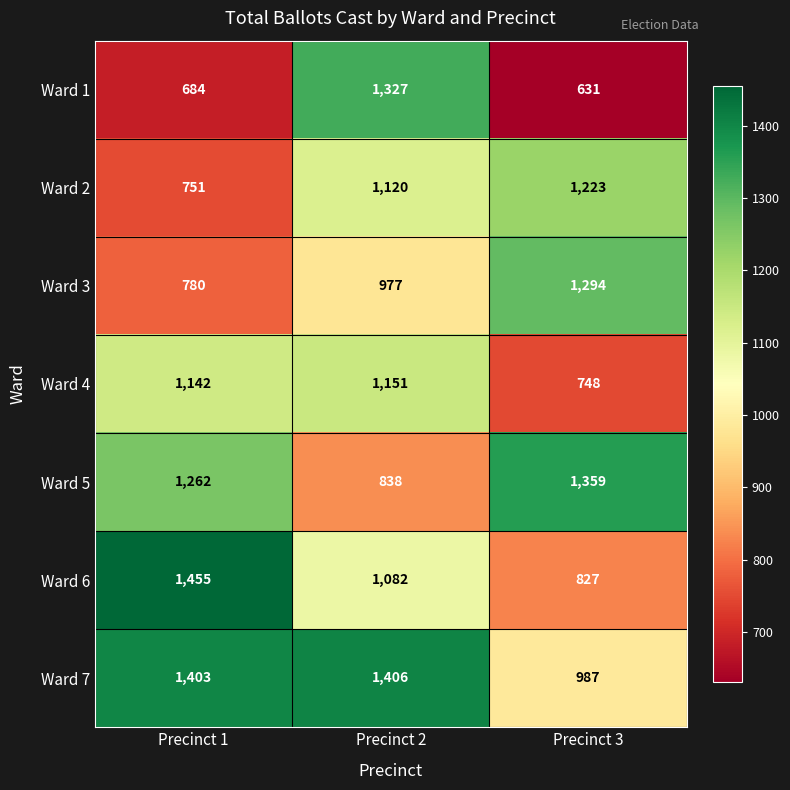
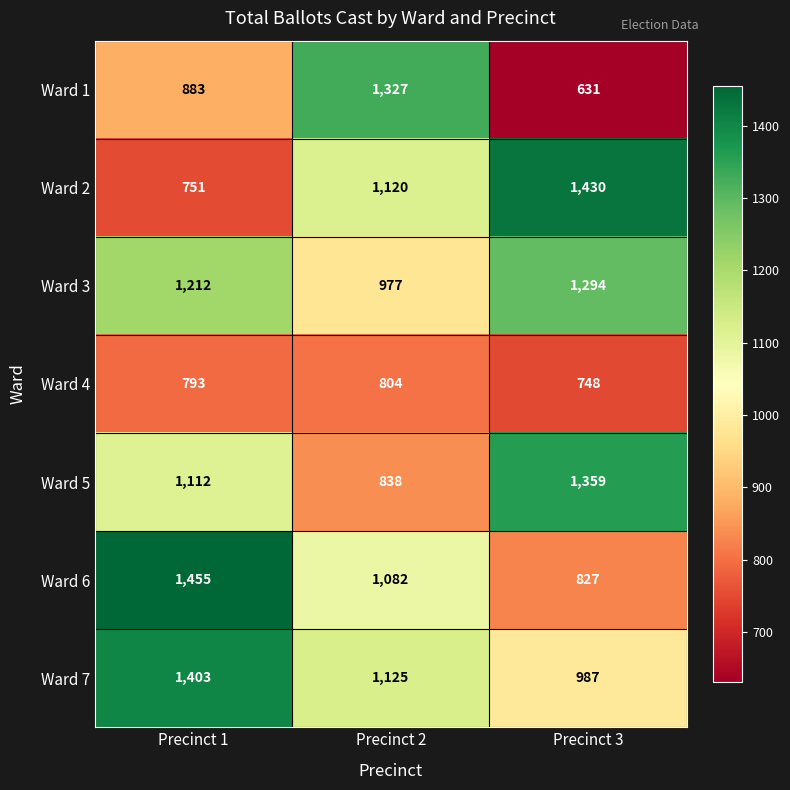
  {
    "Ward 1": {
-     "Precinct 1": "684",
+     "Precinct 1": "883",
      "Precinct 2": "1,327",
      "Precinct 3": "631"
    },
    "Ward 2": {
      "Precinct 1": "751",
      "Precinct 2": "1,120",
-     "Precinct 3": "1,223"
+     "Precinct 3": "1,430"
    },
    "Ward 3": {
-     "Precinct 1": "780",
+     "Precinct 1": "1,212",
      "Precinct 2": "977",
      "Precinct 3": "1,294"
    },
    "Ward 4": {
-     "Precinct 1": "1,142",
-     "Precinct 2": "1,151",
+     "Precinct 1": "793",
+     "Precinct 2": "804",
      "Precinct 3": "748"
    },
    "Ward 5": {
-     "Precinct 1": "1,262",
+     "Precinct 1": "1,112",
      "Precinct 2": "838",
      "Precinct 3": "1,359"
    },
    "Ward 6": {
      "Precinct 1": "1,455",
      "Precinct 2": "1,082",
      "Precinct 3": "827"
    },
    "Ward 7": {
      "Precinct 1": "1,403",
-     "Precinct 2": "1,406",
+     "Precinct 2": "1,125",
      "Precinct 3": "987"
    }
  }
